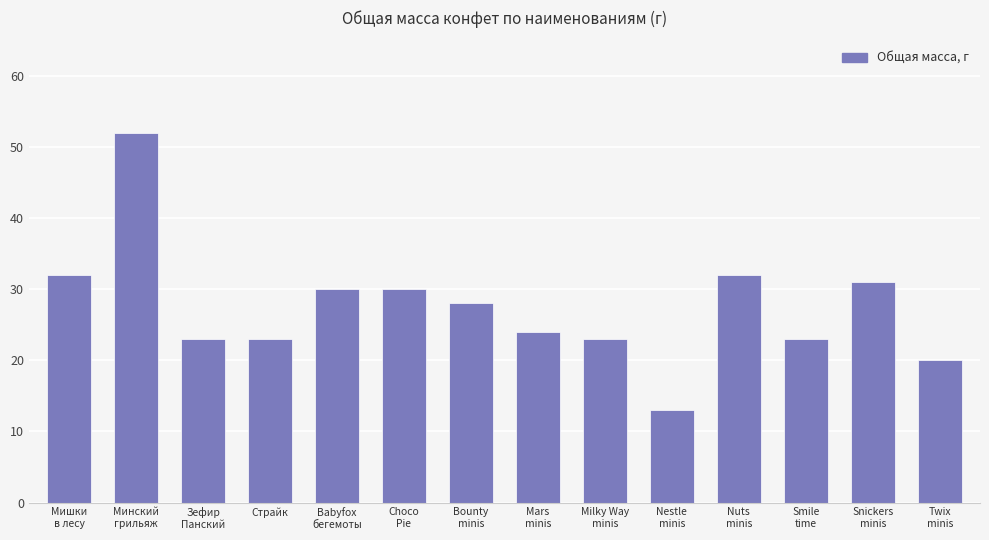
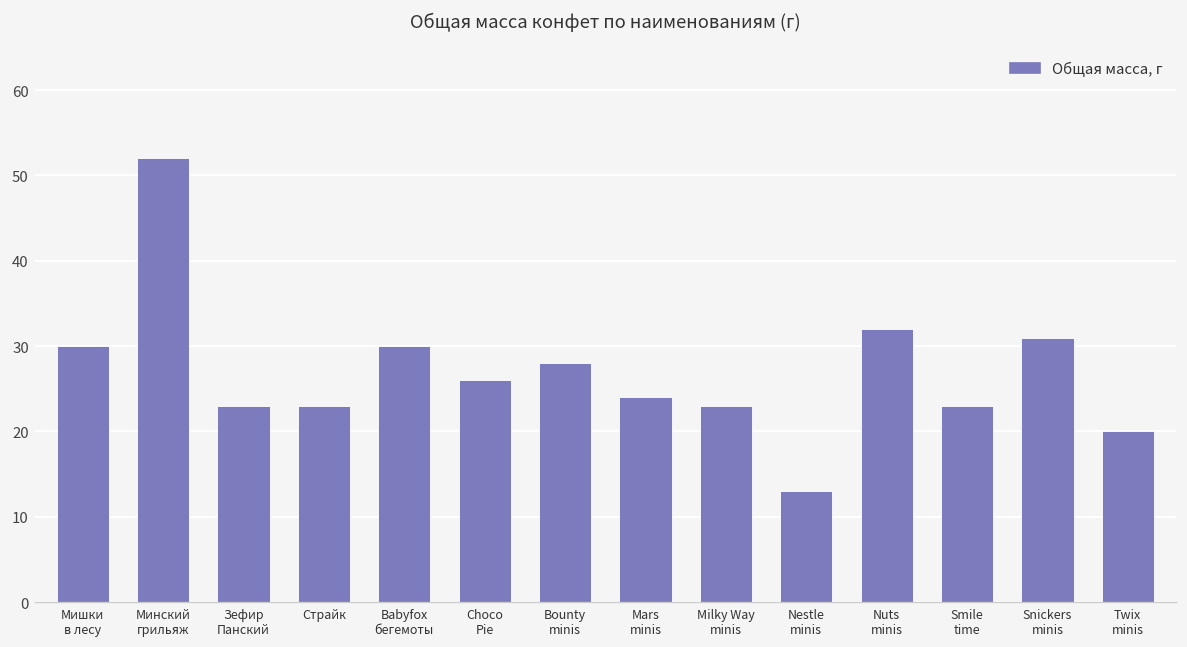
  {
-   "Мишки в лесу": 32,
+   "Мишки в лесу": 30,
    "Минский грильяж": 52,
    "Зефир Панский": 23,
    "Страйк": 23,
    "Babyfox бегемоты": 30,
-   "Choco Pie": 30,
+   "Choco Pie": 26,
    "Bounty minis": 28,
    "Mars minis": 24,
    "Milky Way minis": 23,
    "Nestle minis": 13,
    "Nuts minis": 32,
    "Smile time": 23,
    "Snickers minis": 31,
    "Twix minis": 20
  }
